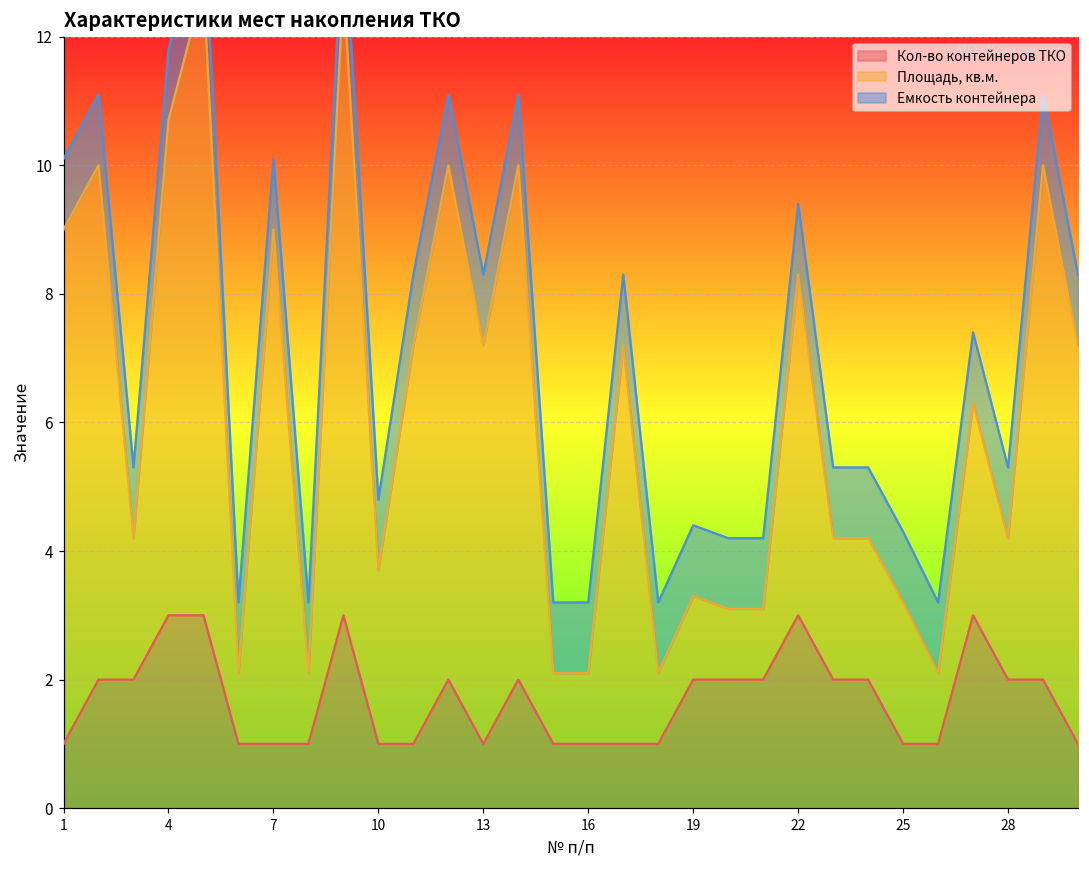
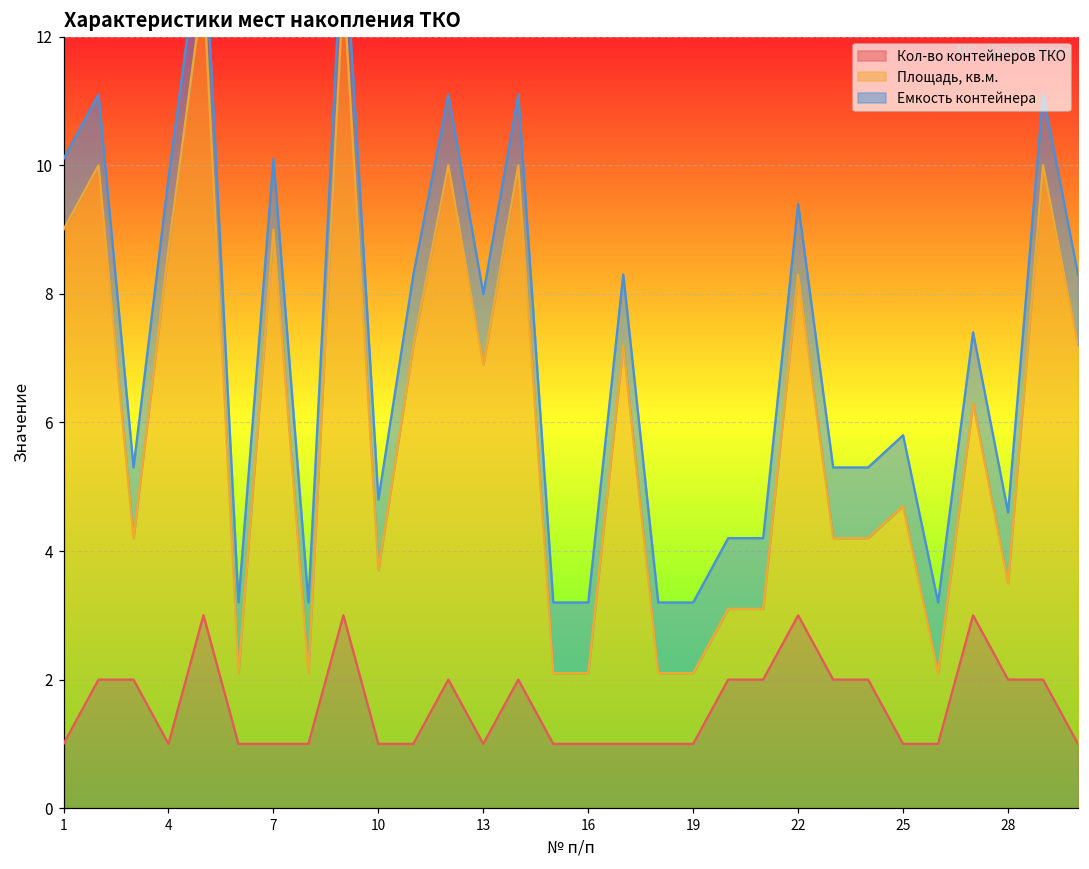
  {
    "Кол-во контейнеров ТКО": {
      "1": 1,
-     "4": 3,
+     "4": 1,
      "7": 1,
      "10": 1,
      "13": 1,
      "16": 1,
-     "19": 2,
+     "19": 1,
      "22": 3,
      "25": 1,
      "28": 2
    },
    "Площадь, кв.м.": {
      "1": 8.0,
      "4": 7.7,
      "7": 8.0,
      "10": 2.7,
-     "13": 6.2,
+     "13": 5.9,
      "16": 1.1,
-     "19": 1.3,
+     "19": 1.1,
      "22": 5.3,
-     "25": 2.2,
-     "28": 2.2
+     "25": 3.7,
+     "28": 1.5
    },
    "Емкость контейнера": {
      "1": 1.1,
      "4": 1.1,
      "7": 1.1,
      "10": 1.1,
      "13": 1.1,
      "16": 1.1,
      "19": 1.1,
      "22": 1.1,
      "25": 1.1,
      "28": 1.1
    }
  }
